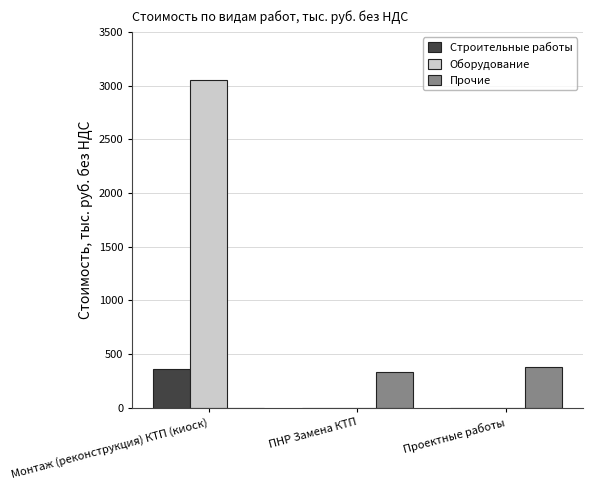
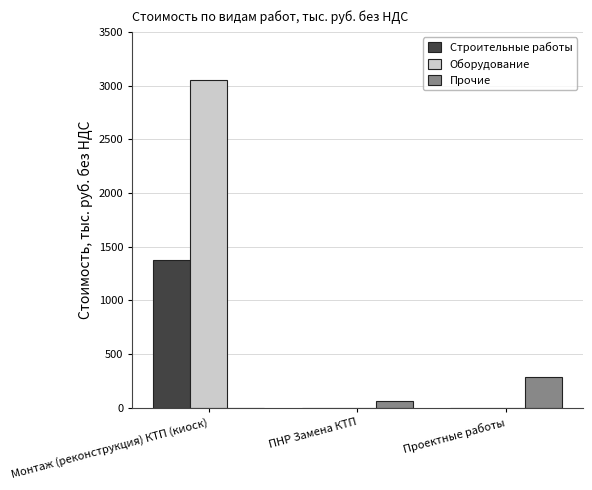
  {
    "Строительные работы": {
-     "Монтаж (реконструкция) КТП (киоск)": 360,
+     "Монтаж (реконструкция) КТП (киоск)": 1370,
      "ПНР Замена КТП": 0,
      "Проектные работы": 0
    },
    "Оборудование": {
      "Монтаж (реконструкция) КТП (киоск)": 3050,
      "ПНР Замена КТП": 0,
      "Проектные работы": 0
    },
    "Прочие": {
      "Монтаж (реконструкция) КТП (киоск)": 0,
-     "ПНР Замена КТП": 330,
-     "Проектные работы": 380
+     "ПНР Замена КТП": 70,
+     "Проектные работы": 290
    }
  }
